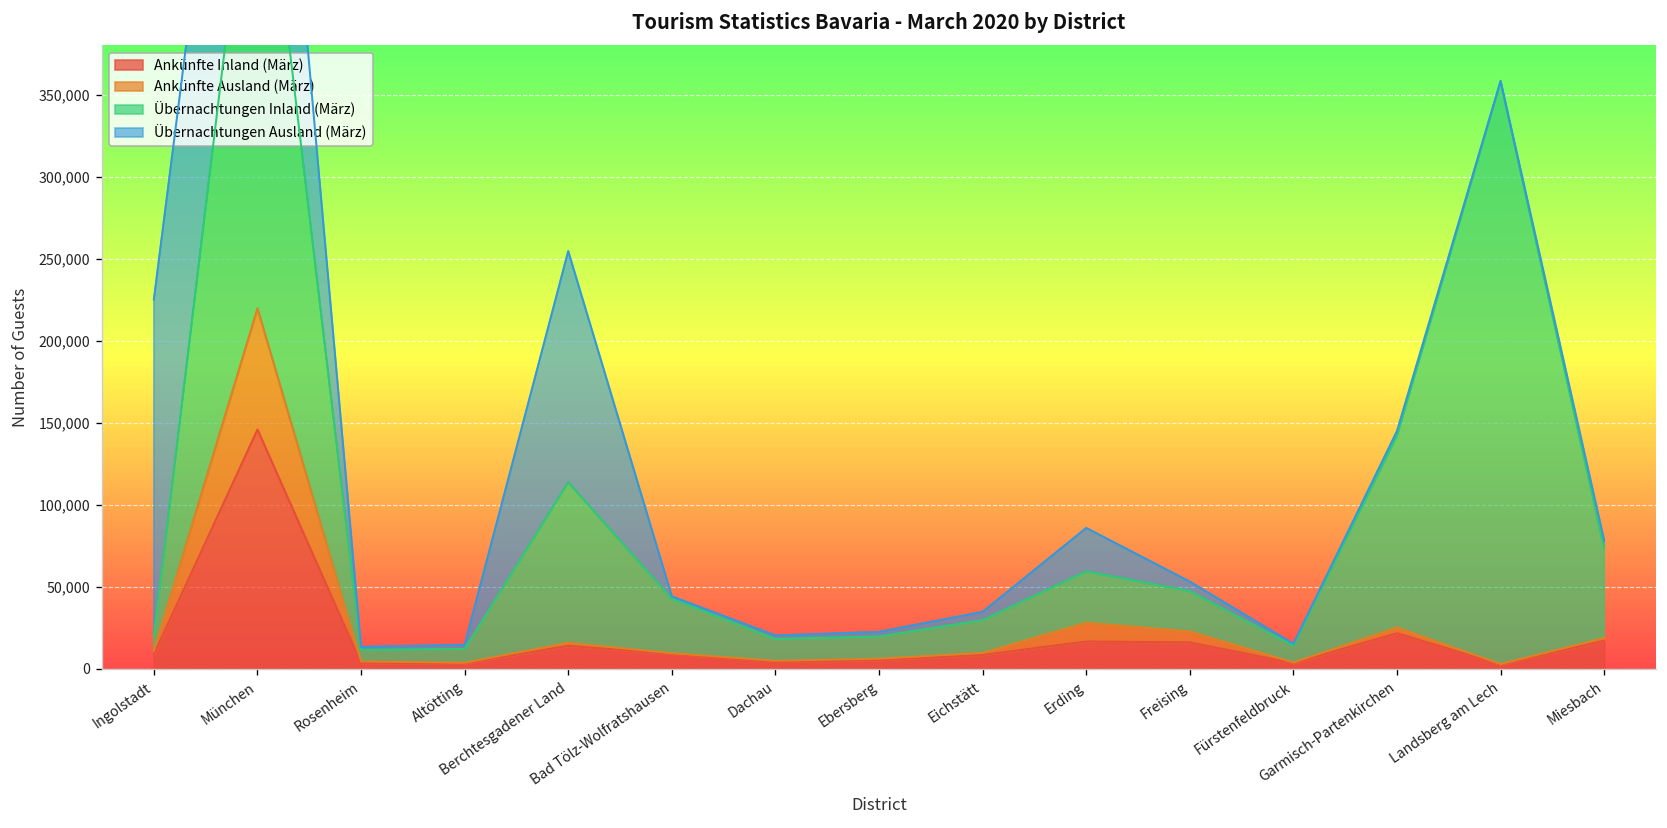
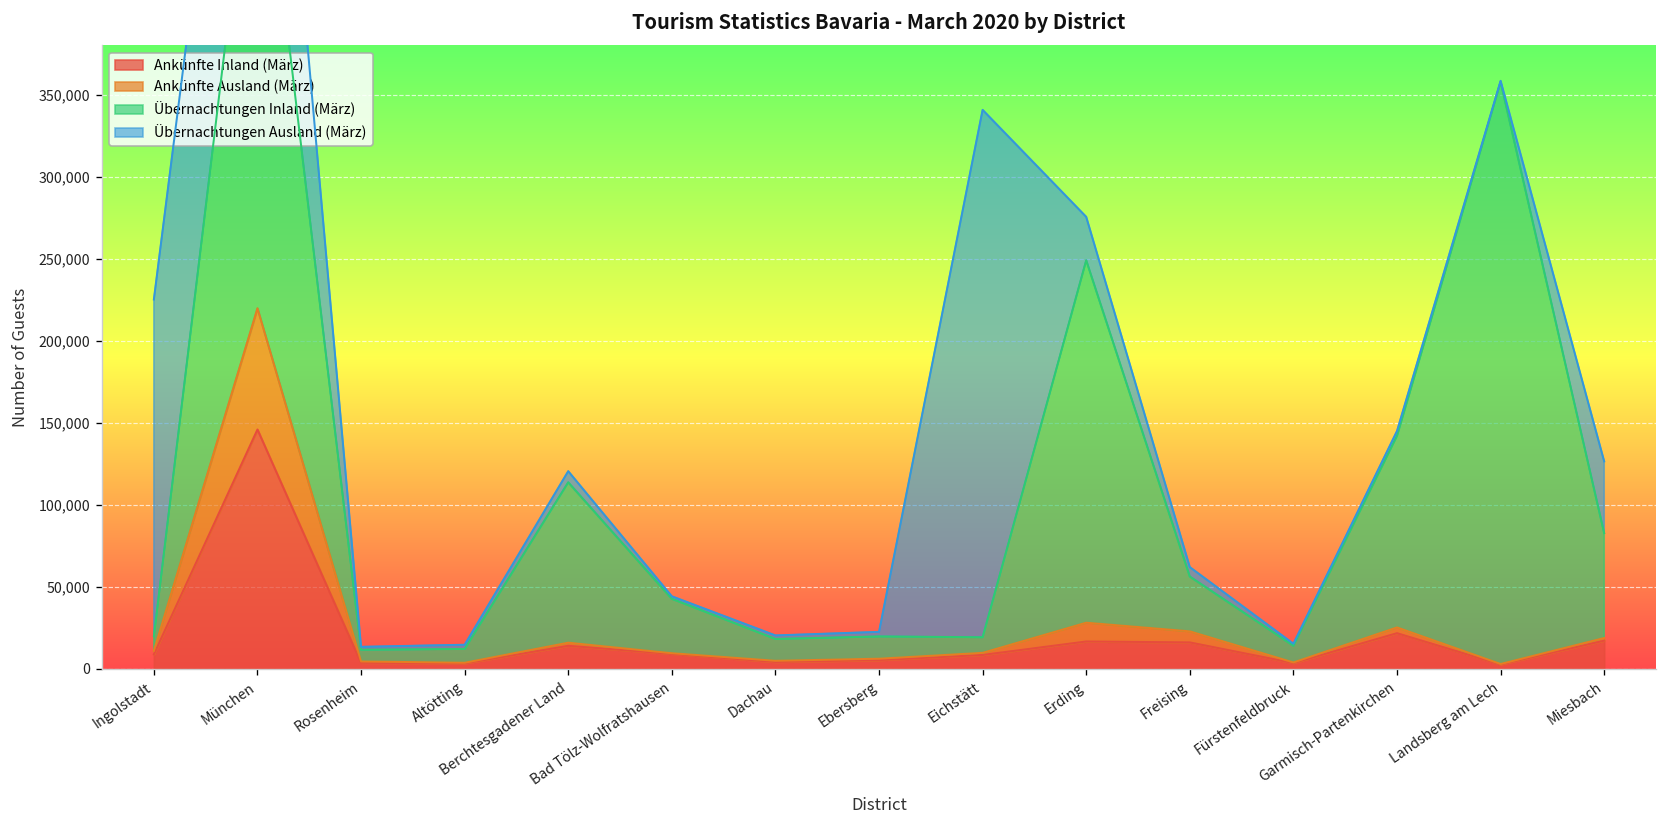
  {
    "Übernachtungen Inland (März)": {
      "Ingolstadt": "9,000",
      "Altötting": "8,000",
      "Berchtesgadener Land": "98,000",
      "Dachau": "13,000",
      "Ebersberg": "14,000",
-     "Eichstätt": "20,000",
-     "Erding": "31,000",
-     "Freising": "25,000",
+     "Eichstätt": "9,000",
+     "Erding": "221,000",
+     "Freising": "33,000",
      "Garmisch-Partenkirchen": "117,000",
-     "Miesbach": "55,000"
+     "Miesbach": "64,000"
    },
    "Übernachtungen Ausland (März)": {
      "Ingolstadt": "205,000",
      "Altötting": "3,000",
-     "Berchtesgadener Land": "141,000",
+     "Berchtesgadener Land": "7,000",
      "Dachau": "2,000",
      "Ebersberg": "3,000",
-     "Eichstätt": "5,000",
+     "Eichstätt": "321,000",
      "Erding": "26,000",
      "Freising": "6,000",
      "Garmisch-Partenkirchen": "3,000",
-     "Miesbach": "5,000"
+     "Miesbach": "44,000"
    }
  }
